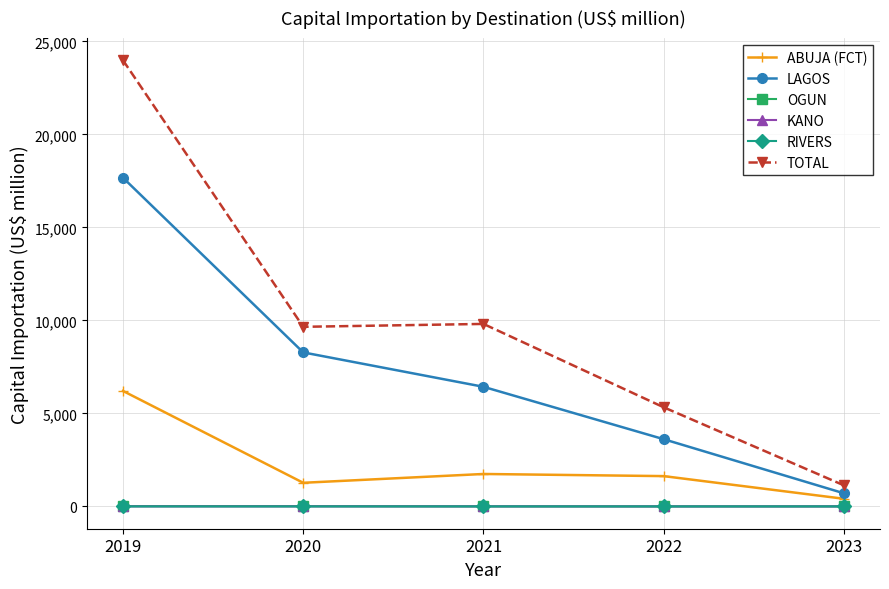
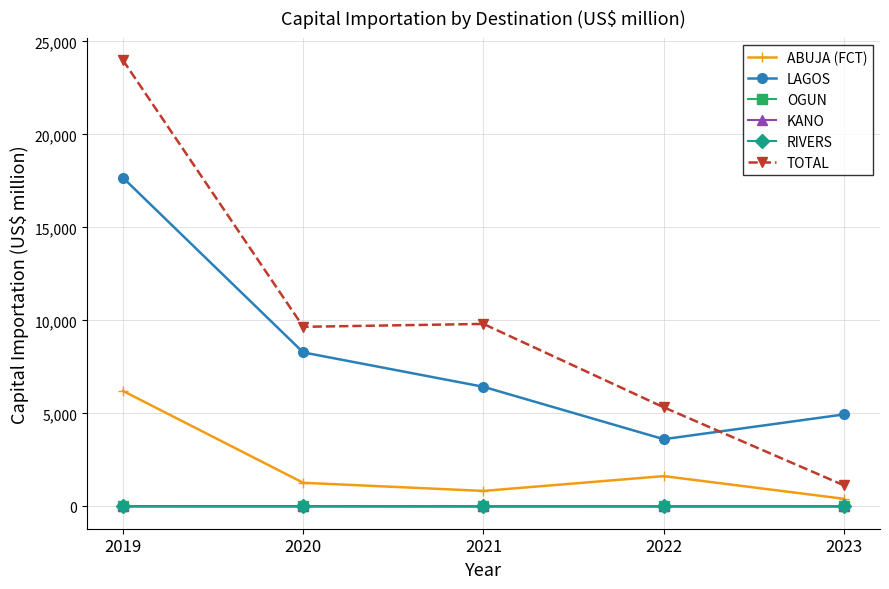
  {
    "ABUJA (FCT)": {
      "2019": "6,200",
      "2020": "1,300",
-     "2021": "1,700",
+     "2021": "800",
      "2022": "1,600",
      "2023": "400"
    },
    "LAGOS": {
      "2019": "17,700",
      "2020": "8,300",
      "2021": "6,400",
      "2022": "3,600",
-     "2023": "700"
+     "2023": "4,900"
    },
    "RIVERS": {
      "2019": "0",
      "2020": "0",
      "2021": "0",
      "2022": "0",
      "2023": "0"
    },
    "TOTAL": {
      "2019": "24,000",
      "2020": "9,700",
      "2021": "9,800",
      "2022": "5,300",
      "2023": "1,100"
    }
  }
